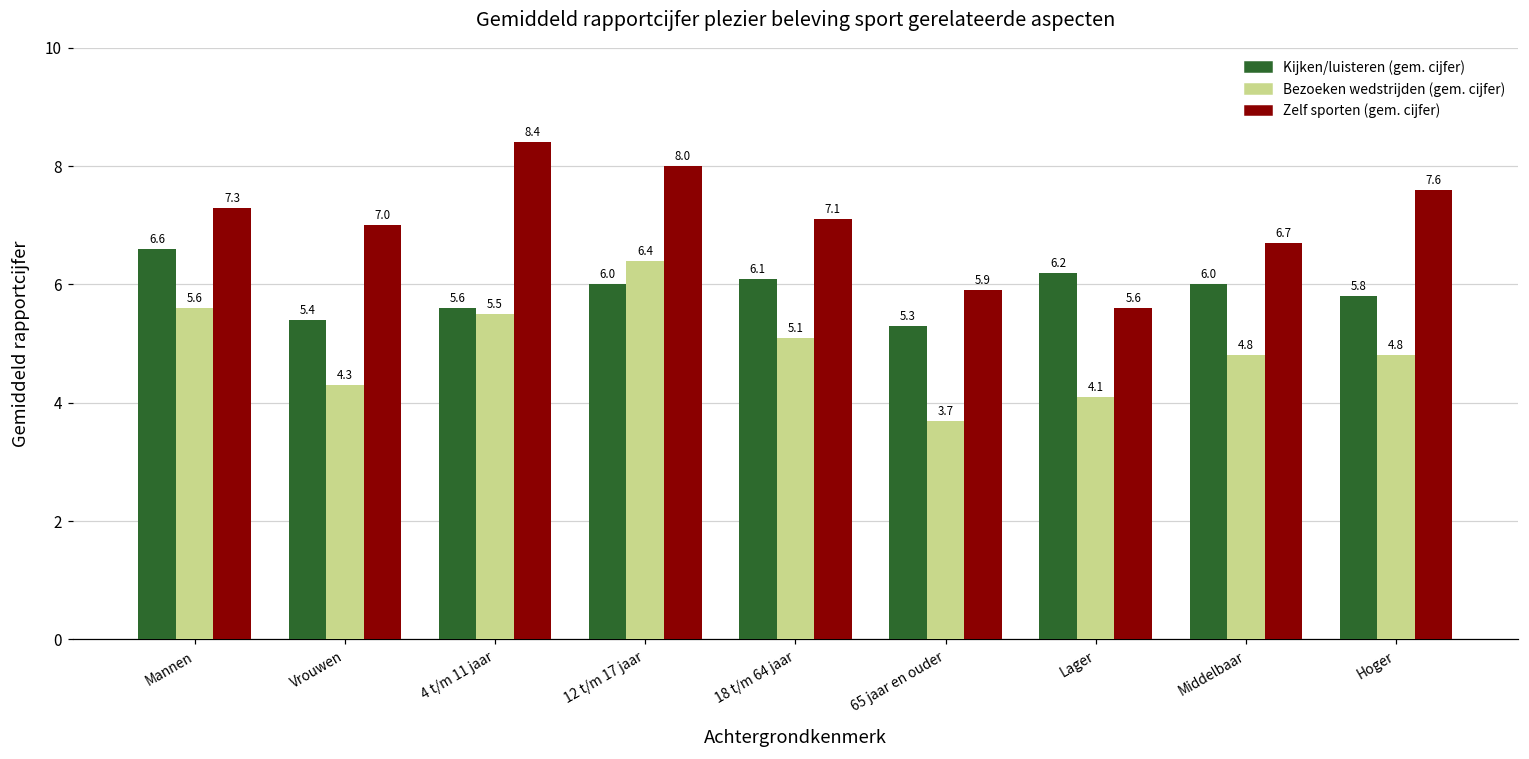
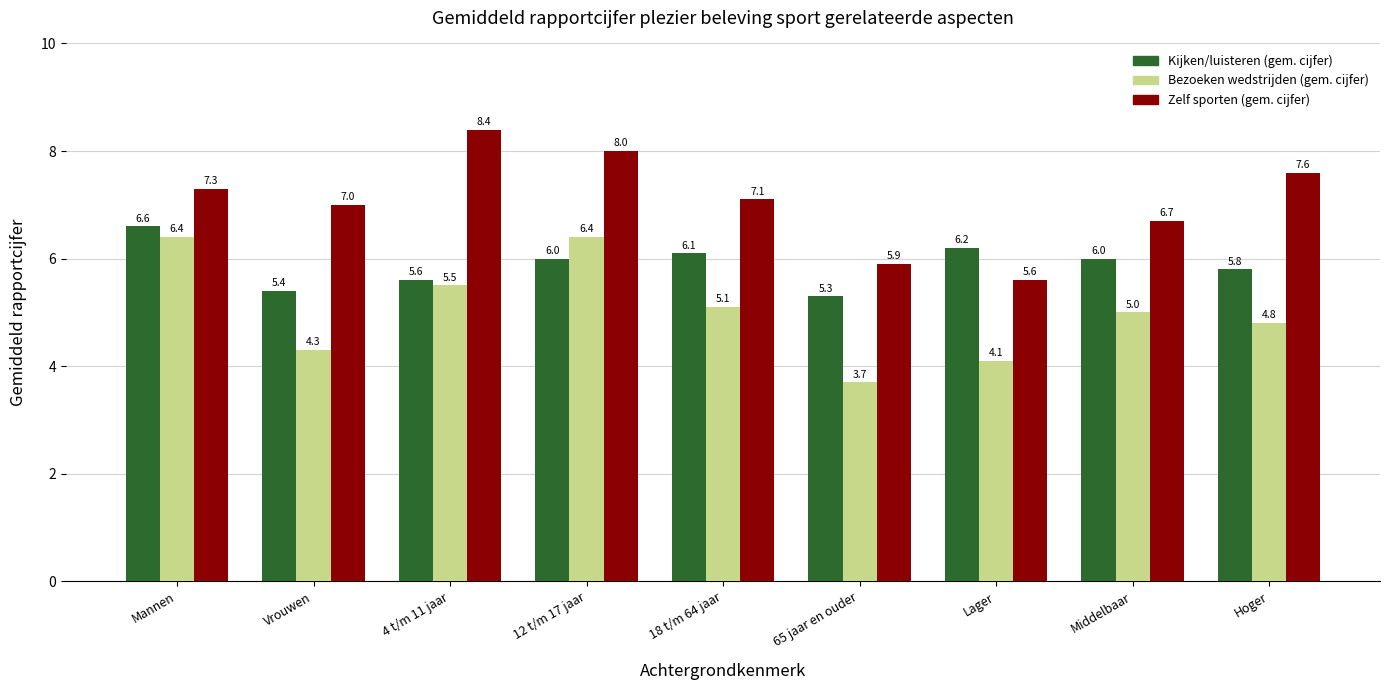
  {
    "Kijken/luisteren (gem. cijfer)": {
      "Mannen": 6.6,
      "Vrouwen": 5.4,
      "4 t/m 11 jaar": 5.6,
      "12 t/m 17 jaar": 6.0,
      "18 t/m 64 jaar": 6.1,
      "65 jaar en ouder": 5.3,
      "Lager": 6.2,
      "Middelbaar": 6.0,
      "Hoger": 5.8
    },
    "Bezoeken wedstrijden (gem. cijfer)": {
-     "Mannen": 5.6,
+     "Mannen": 6.4,
      "Vrouwen": 4.3,
      "4 t/m 11 jaar": 5.5,
      "12 t/m 17 jaar": 6.4,
      "18 t/m 64 jaar": 5.1,
      "65 jaar en ouder": 3.7,
      "Lager": 4.1,
-     "Middelbaar": 4.8,
+     "Middelbaar": 5.0,
      "Hoger": 4.8
    },
    "Zelf sporten (gem. cijfer)": {
      "Mannen": 7.3,
      "Vrouwen": 7.0,
      "4 t/m 11 jaar": 8.4,
      "12 t/m 17 jaar": 8.0,
      "18 t/m 64 jaar": 7.1,
      "65 jaar en ouder": 5.9,
      "Lager": 5.6,
      "Middelbaar": 6.7,
      "Hoger": 7.6
    }
  }
